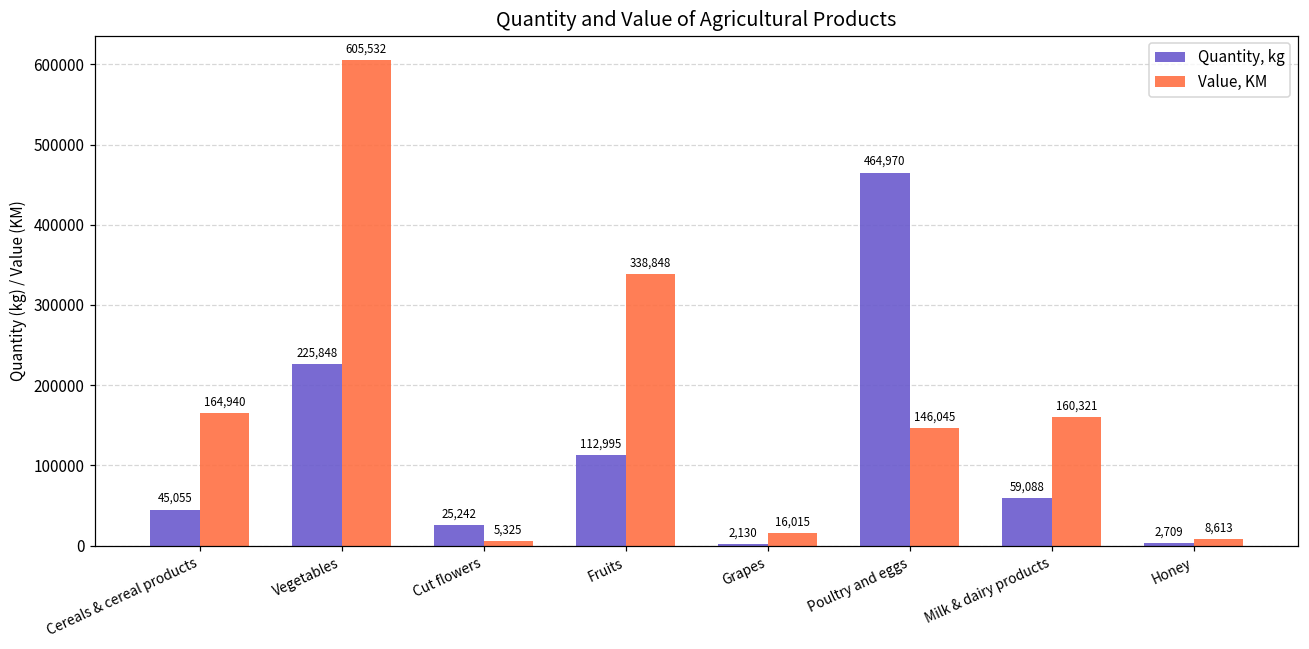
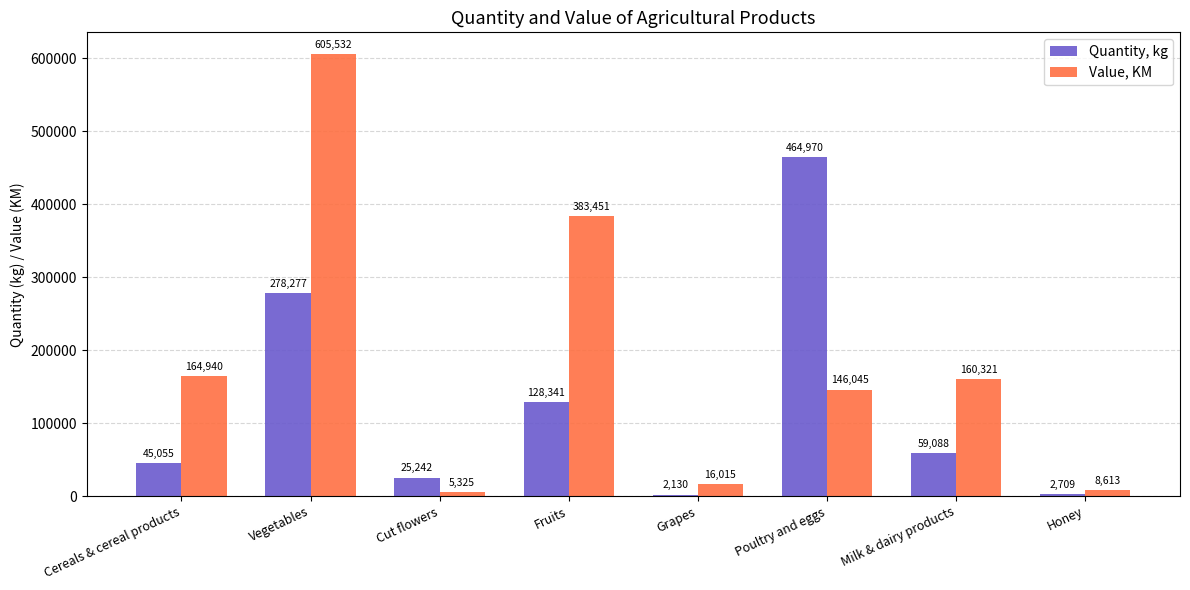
  {
    "Quantity, kg": {
      "Cereals & cereal products": "45,055",
-     "Vegetables": "225,848",
+     "Vegetables": "278,277",
      "Cut flowers": "25,242",
-     "Fruits": "112,995",
+     "Fruits": "128,341",
      "Grapes": "2,130",
      "Poultry and eggs": "464,970",
      "Milk & dairy products": "59,088",
      "Honey": "2,709"
    },
    "Value, KM": {
      "Cereals & cereal products": "164,940",
      "Vegetables": "605,532",
      "Cut flowers": "5,325",
-     "Fruits": "338,848",
+     "Fruits": "383,451",
      "Grapes": "16,015",
      "Poultry and eggs": "146,045",
      "Milk & dairy products": "160,321",
      "Honey": "8,613"
    }
  }
